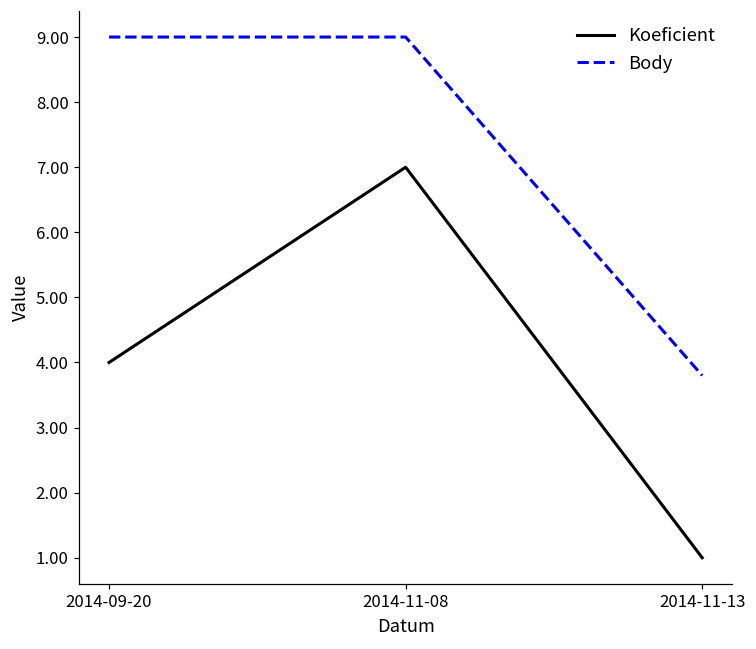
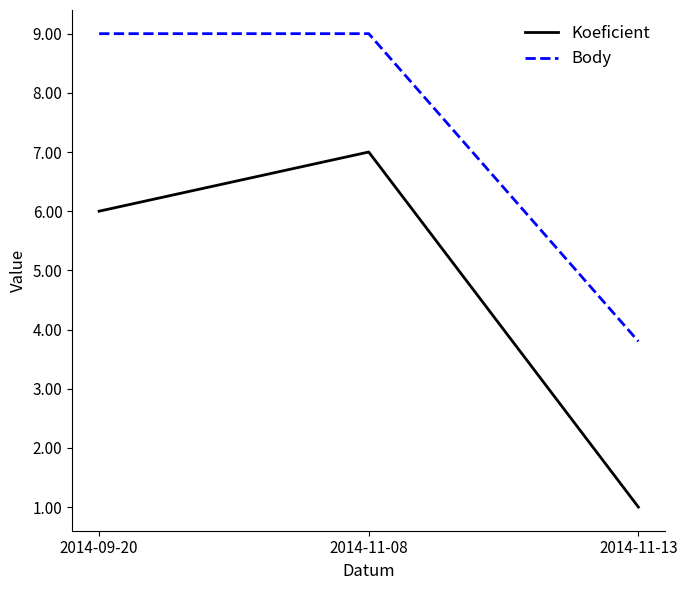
  {
    "Koeficient": {
-     "2014-09-20": 4,
+     "2014-09-20": 6,
      "2014-11-08": 7,
      "2014-11-13": 1
    },
    "Body": {
      "2014-09-20": 9,
      "2014-11-08": 9,
      "2014-11-13": 3.8
    }
  }
